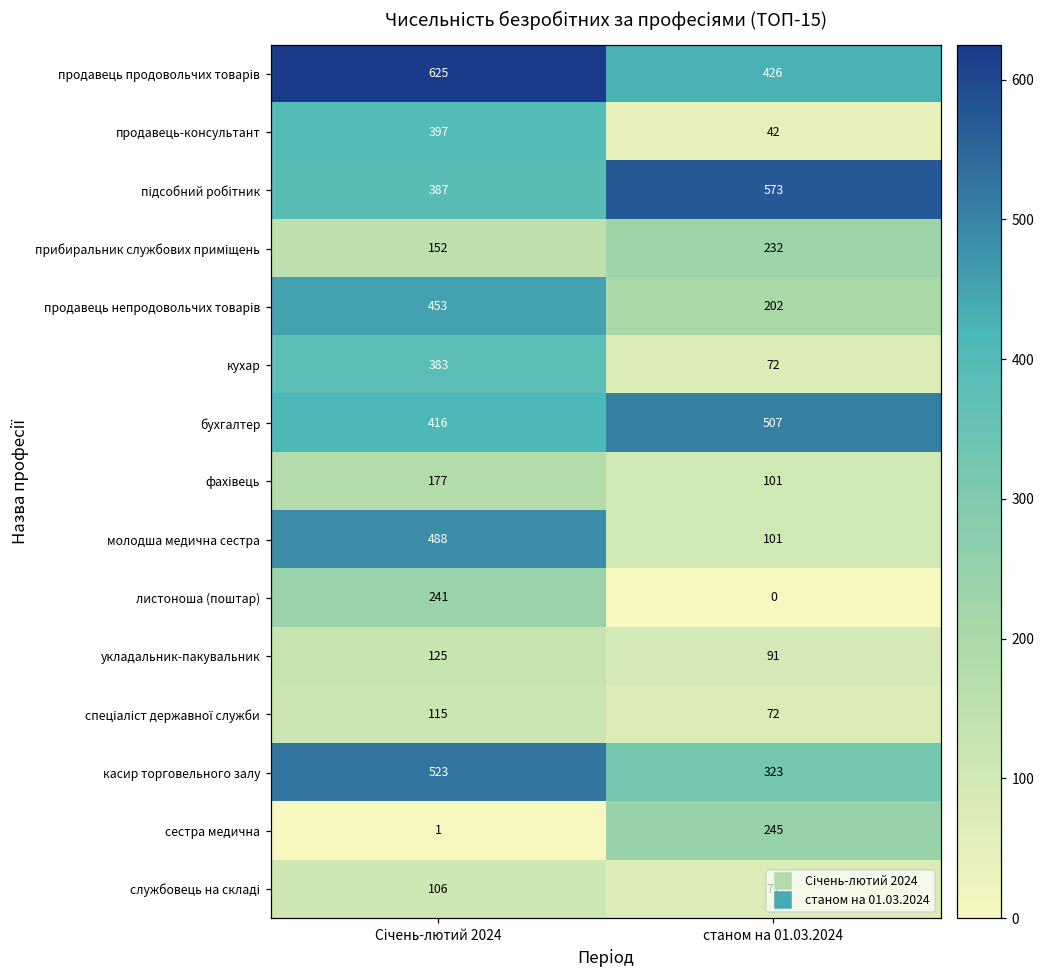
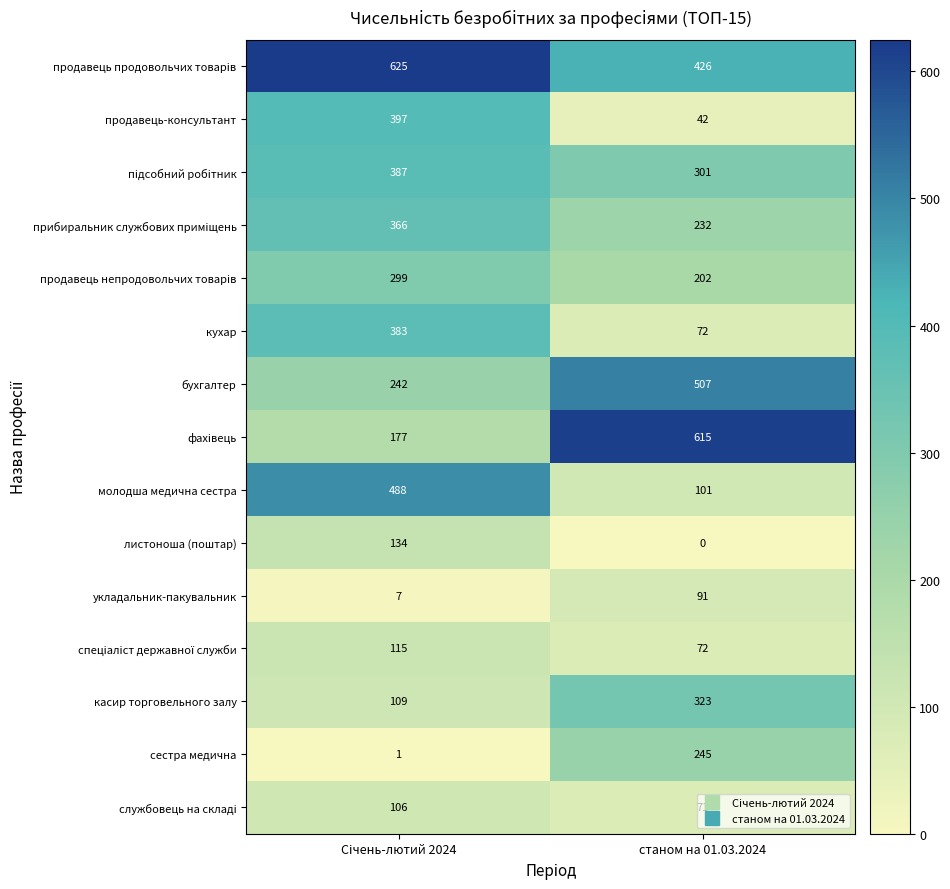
  {
    "продавець продовольчих товарів": {
      "Січень-лютий 2024": 625,
      "станом на 01.03.2024": 426
    },
    "продавець-консультант": {
      "Січень-лютий 2024": 397,
      "станом на 01.03.2024": 42
    },
    "підсобний робітник": {
      "Січень-лютий 2024": 387,
-     "станом на 01.03.2024": 573
+     "станом на 01.03.2024": 301
    },
    "прибиральник службових приміщень": {
-     "Січень-лютий 2024": 152,
+     "Січень-лютий 2024": 366,
      "станом на 01.03.2024": 232
    },
    "продавець непродовольчих товарів": {
-     "Січень-лютий 2024": 453,
+     "Січень-лютий 2024": 299,
      "станом на 01.03.2024": 202
    },
    "кухар": {
      "Січень-лютий 2024": 383,
      "станом на 01.03.2024": 72
    },
    "бухгалтер": {
-     "Січень-лютий 2024": 416,
+     "Січень-лютий 2024": 242,
      "станом на 01.03.2024": 507
    },
    "фахівець": {
      "Січень-лютий 2024": 177,
-     "станом на 01.03.2024": 101
+     "станом на 01.03.2024": 615
    },
    "молодша медична сестра": {
      "Січень-лютий 2024": 488,
      "станом на 01.03.2024": 101
    },
    "листоноша (поштар)": {
-     "Січень-лютий 2024": 241,
+     "Січень-лютий 2024": 134,
      "станом на 01.03.2024": 0
    },
    "укладальник-пакувальник": {
-     "Січень-лютий 2024": 125,
+     "Січень-лютий 2024": 7,
      "станом на 01.03.2024": 91
    },
    "спеціаліст державної служби": {
      "Січень-лютий 2024": 115,
      "станом на 01.03.2024": 72
    },
    "касир торговельного залу": {
-     "Січень-лютий 2024": 523,
+     "Січень-лютий 2024": 109,
      "станом на 01.03.2024": 323
    },
    "сестра медична": {
      "Січень-лютий 2024": 1,
      "станом на 01.03.2024": 245
    },
    "службовець на складі": {
      "Січень-лютий 2024": 106
    }
  }
